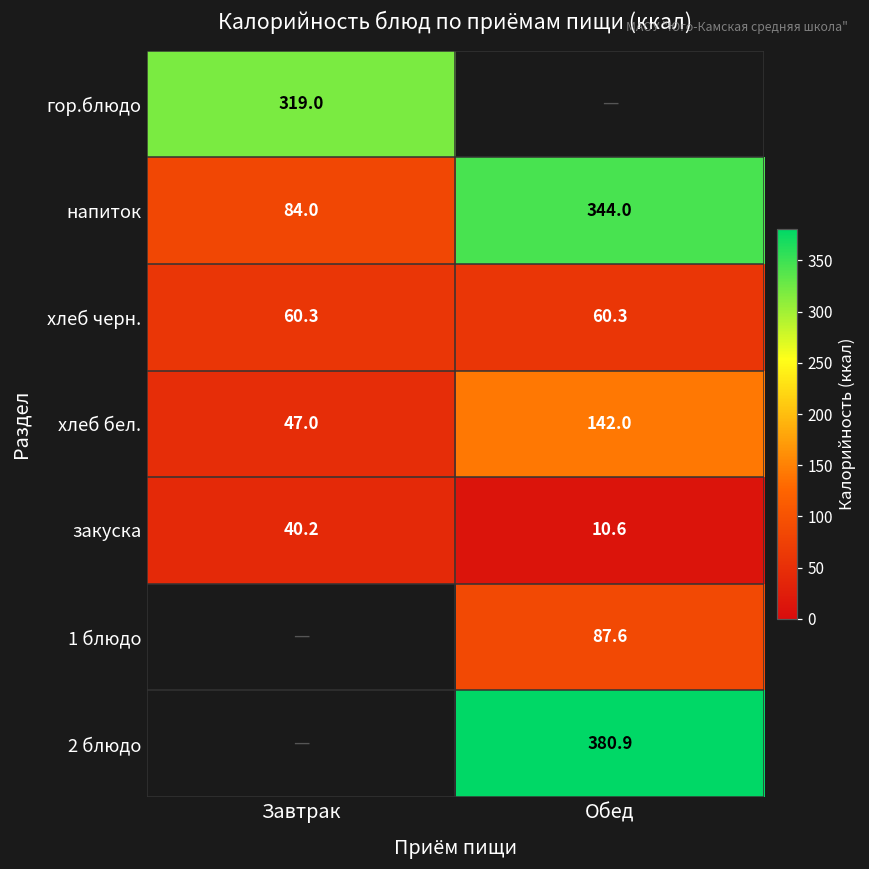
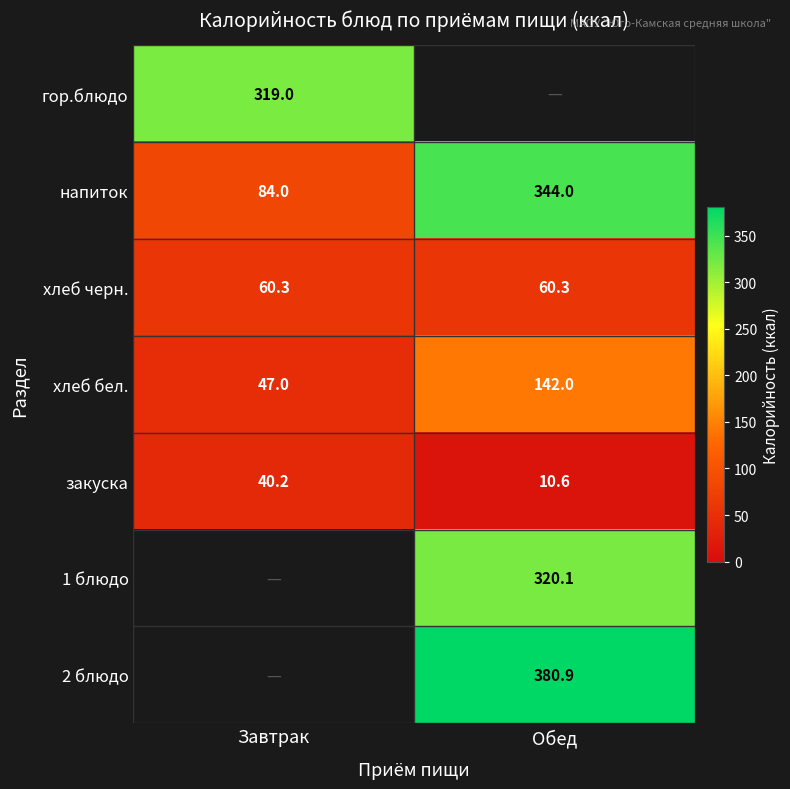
  {
    "гор.блюдо": {
      "Завтрак": 319.0
    },
    "напиток": {
      "Завтрак": 84.0,
      "Обед": 344.0
    },
    "хлеб черн.": {
      "Завтрак": 60.3,
      "Обед": 60.3
    },
    "хлеб бел.": {
      "Завтрак": 47.0,
      "Обед": 142.0
    },
    "закуска": {
      "Завтрак": 40.2,
      "Обед": 10.6
    },
    "1 блюдо": {
-     "Обед": 87.6
+     "Обед": 320.1
    },
    "2 блюдо": {
      "Обед": 380.9
    }
  }
